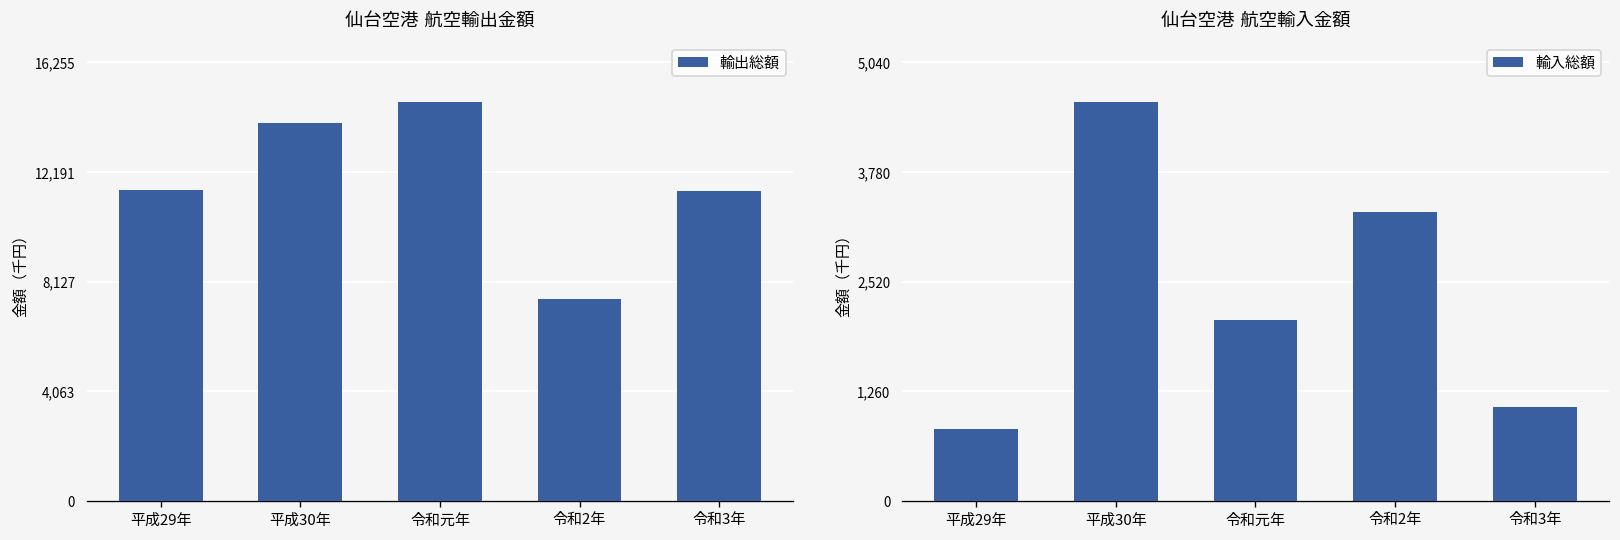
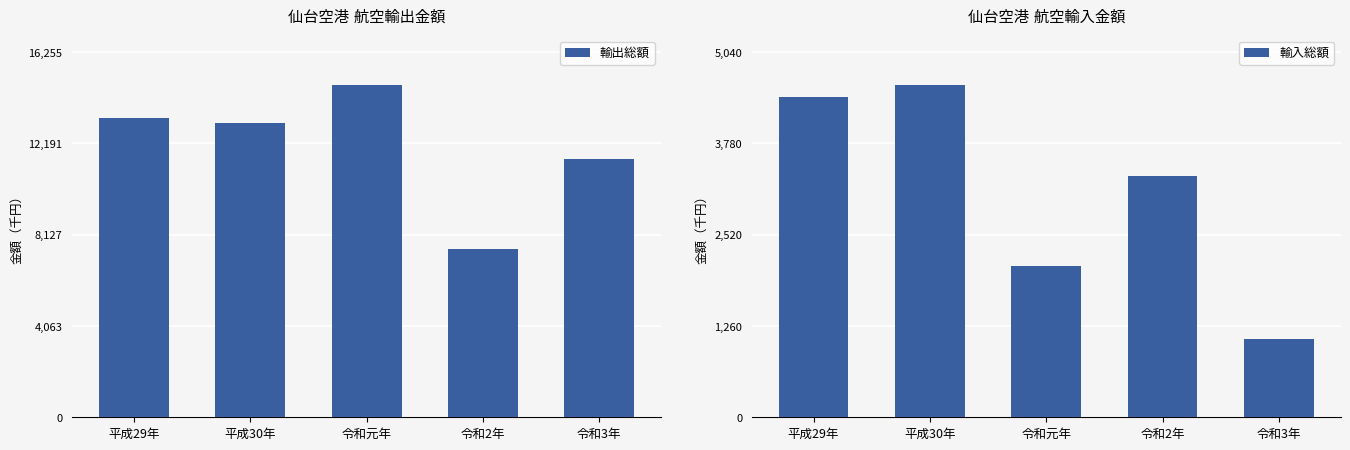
  {
    "仙台空港 航空輸出金額": {
-     "平成29年": "11,500",
-     "平成30年": "14,000",
+     "平成29年": "13,300",
+     "平成30年": "13,100",
      "令和元年": "14,800",
      "令和2年": "7,500",
      "令和3年": "11,500"
    },
    "仙台空港 航空輸入金額": {
-     "平成29年": "800",
+     "平成29年": "4,400",
      "平成30年": "4,600",
      "令和元年": "2,100",
      "令和2年": "3,300",
      "令和3年": "1,100"
    }
  }
